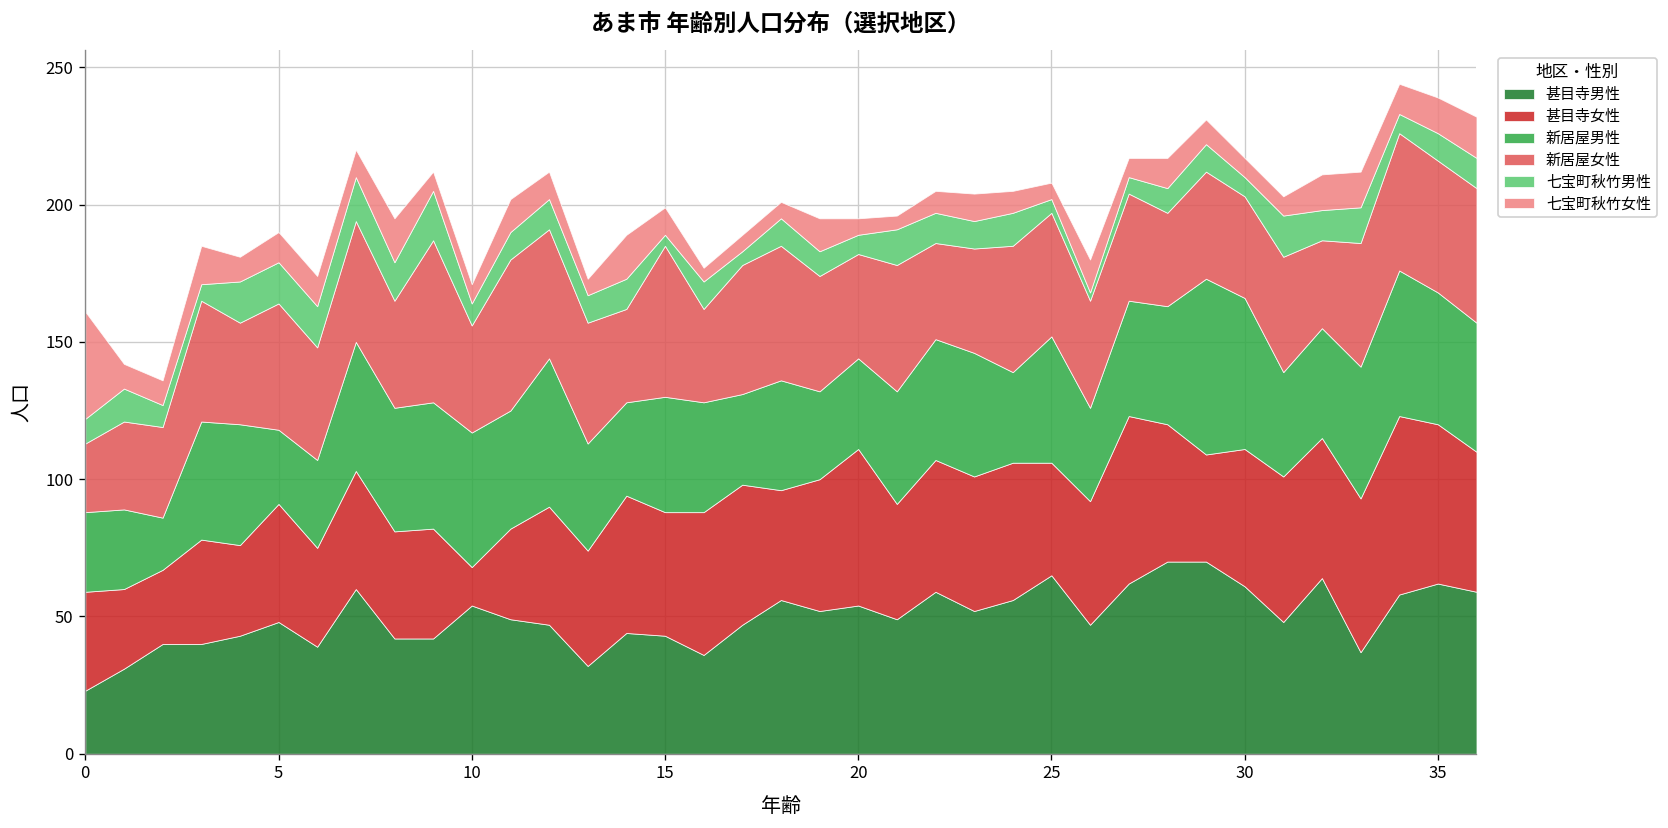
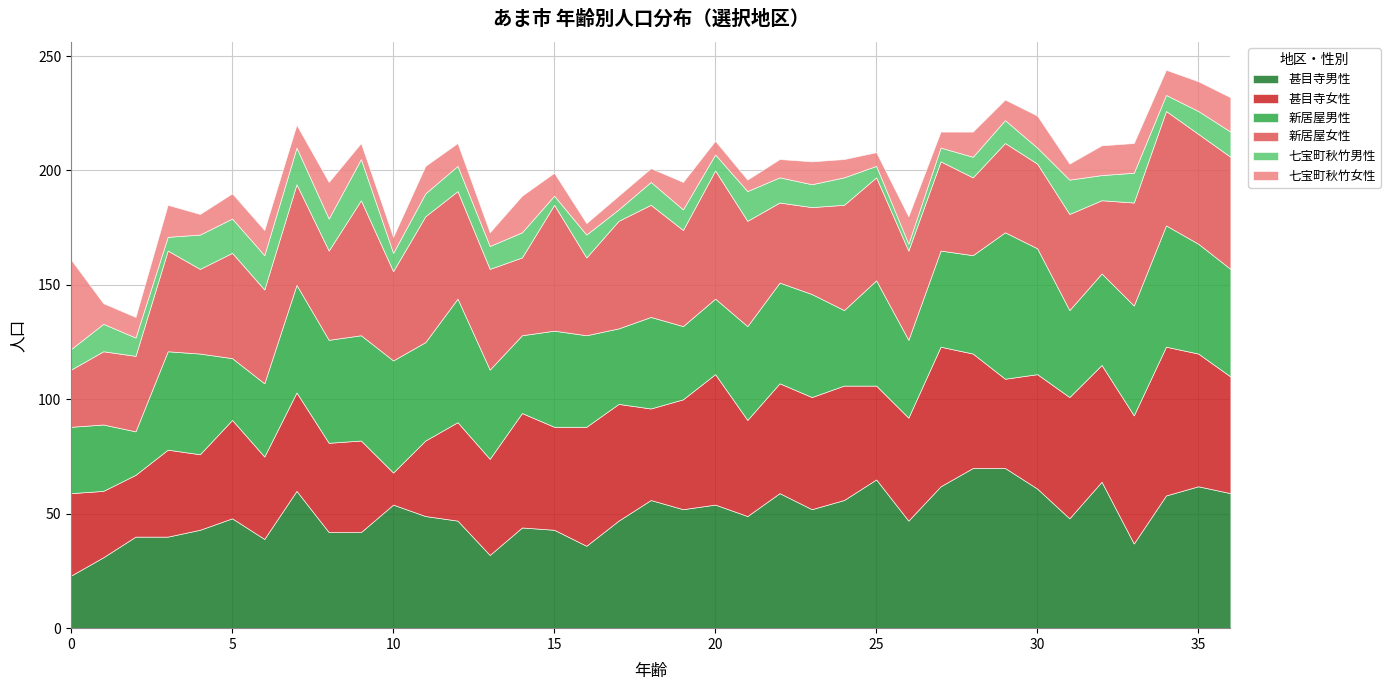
  {
    "甚目寺女性": {
      "0": 36,
      "5": 43,
      "10": 14,
      "15": 45,
      "20": 57,
      "25": 41,
      "30": 50,
      "35": 58
    },
    "新居屋女性": {
      "0": 25,
      "5": 46,
      "10": 39,
      "15": 55,
-     "20": 38,
+     "20": 56,
      "25": 45,
      "30": 37,
      "35": 48
    },
    "七宝町秋竹男性": {
      "0": 9,
      "5": 15,
      "10": 8,
      "15": 4,
      "20": 7,
      "25": 5,
      "30": 7,
      "35": 10
    },
    "七宝町秋竹女性": {
      "0": 39,
      "5": 11,
      "10": 7,
      "15": 10,
      "20": 6,
      "25": 6,
-     "30": 7,
+     "30": 14,
      "35": 13
    }
  }
